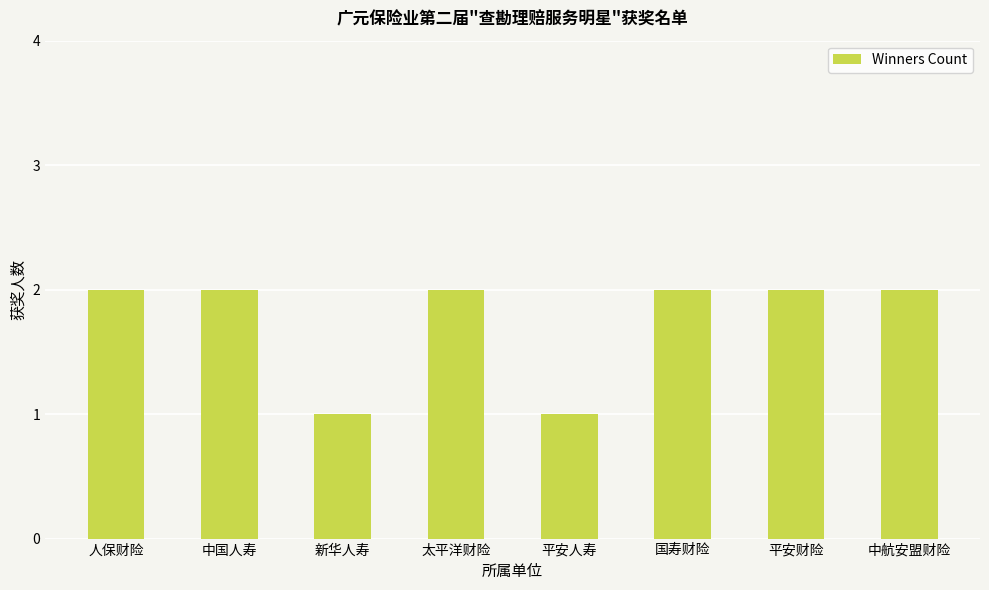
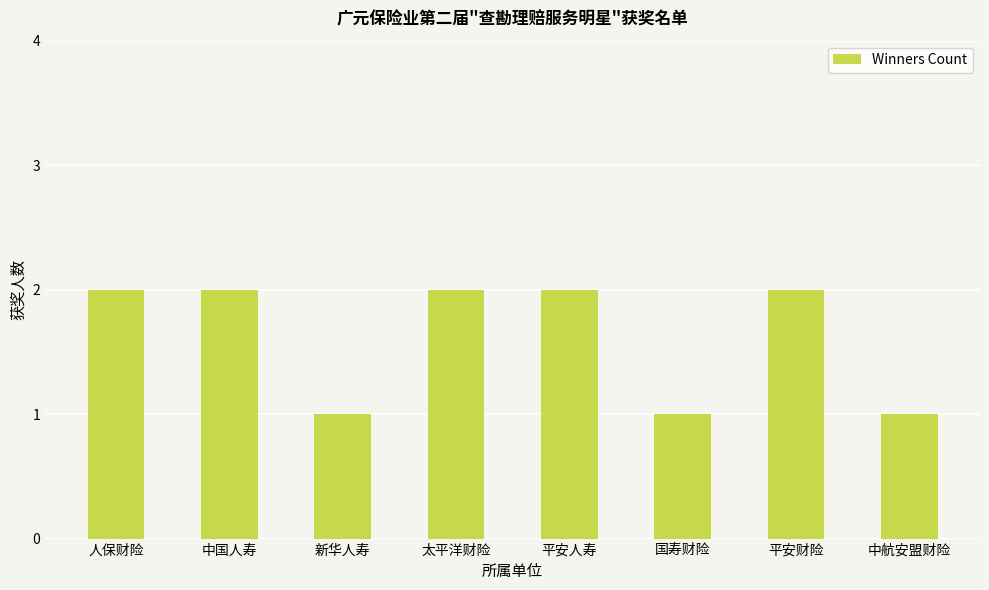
  {
    "人保财险": 2,
    "中国人寿": 2,
    "新华人寿": 1,
    "太平洋财险": 2,
-   "平安人寿": 1,
-   "国寿财险": 2,
+   "平安人寿": 2,
+   "国寿财险": 1,
    "平安财险": 2,
-   "中航安盟财险": 2
+   "中航安盟财险": 1
  }
